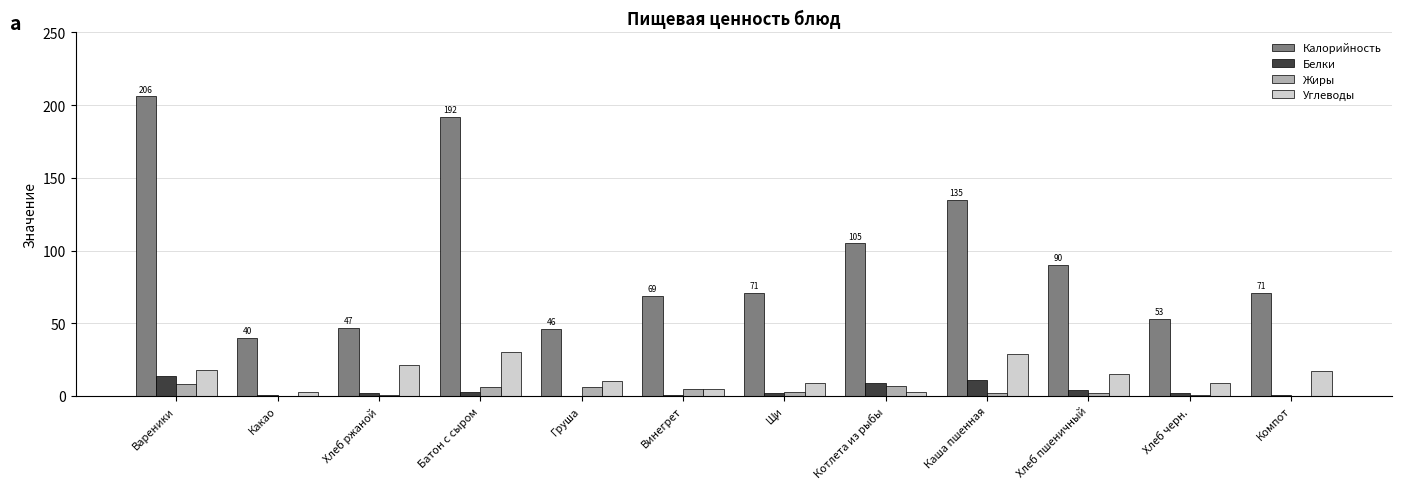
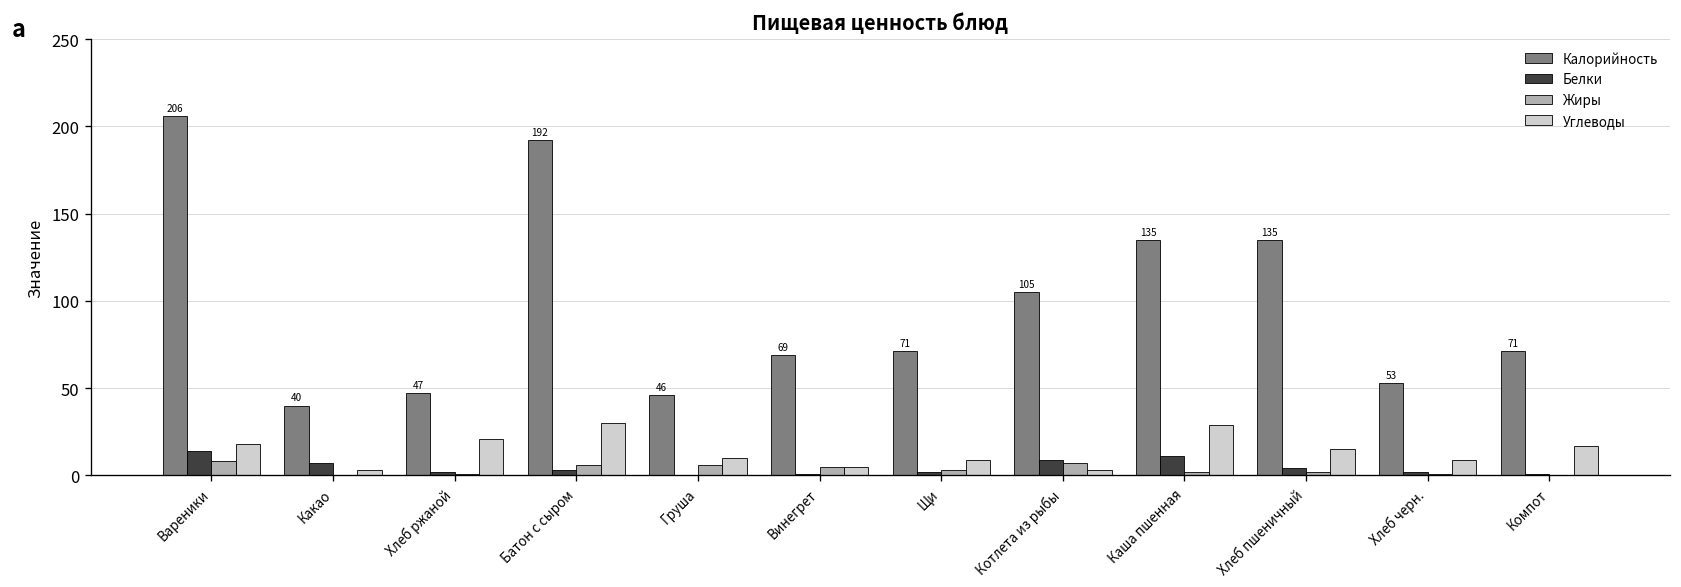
  {
    "Калорийность": {
      "Вареники": 206,
      "Какао": 40,
      "Хлеб ржаной": 47,
      "Батон с сыром": 192,
      "Груша": 46,
      "Винегрет": 69,
      "Щи": 71,
      "Котлета из рыбы": 105,
      "Каша пшенная": 135,
-     "Хлеб пшеничный": 90,
+     "Хлеб пшеничный": 135,
      "Хлеб черн.": 53,
      "Компот": 71
    },
    "Белки": {
      "Вареники": 14,
-     "Какао": 1,
+     "Какао": 7,
      "Хлеб ржаной": 2,
      "Батон с сыром": 3,
      "Груша": 0,
      "Щи": 2,
      "Котлета из рыбы": 9,
      "Каша пшенная": 11,
      "Хлеб пшеничный": 4,
      "Хлеб черн.": 2
    }
  }
